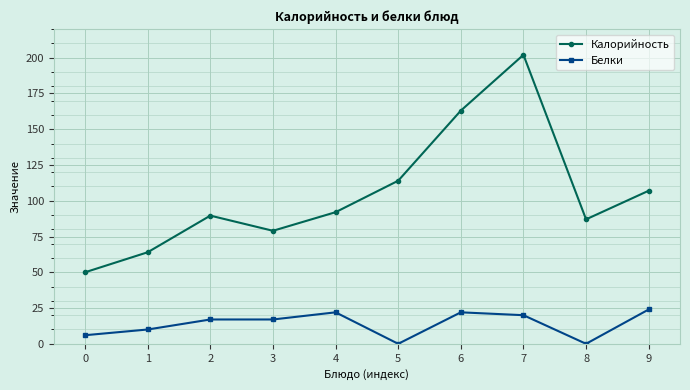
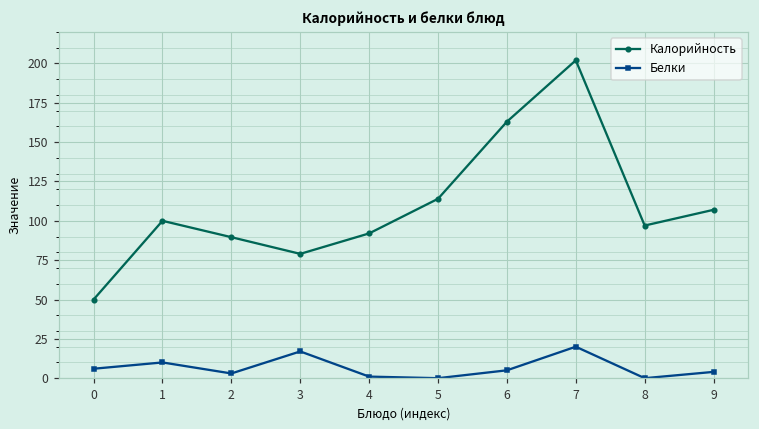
  {
    "Калорийность": {
      "0": 50,
-     "1": 64,
+     "1": 100,
      "2": 90,
      "3": 79,
      "4": 92,
      "5": 114,
      "6": 163,
      "7": 202,
-     "8": 87,
+     "8": 97,
      "9": 107
    },
    "Белки": {
      "0": 6,
      "1": 10,
-     "2": 17,
+     "2": 3,
      "3": 17,
-     "4": 22,
+     "4": 1,
      "5": 0,
-     "6": 22,
+     "6": 5,
      "7": 20,
      "8": 0,
-     "9": 24
+     "9": 4
    }
  }
